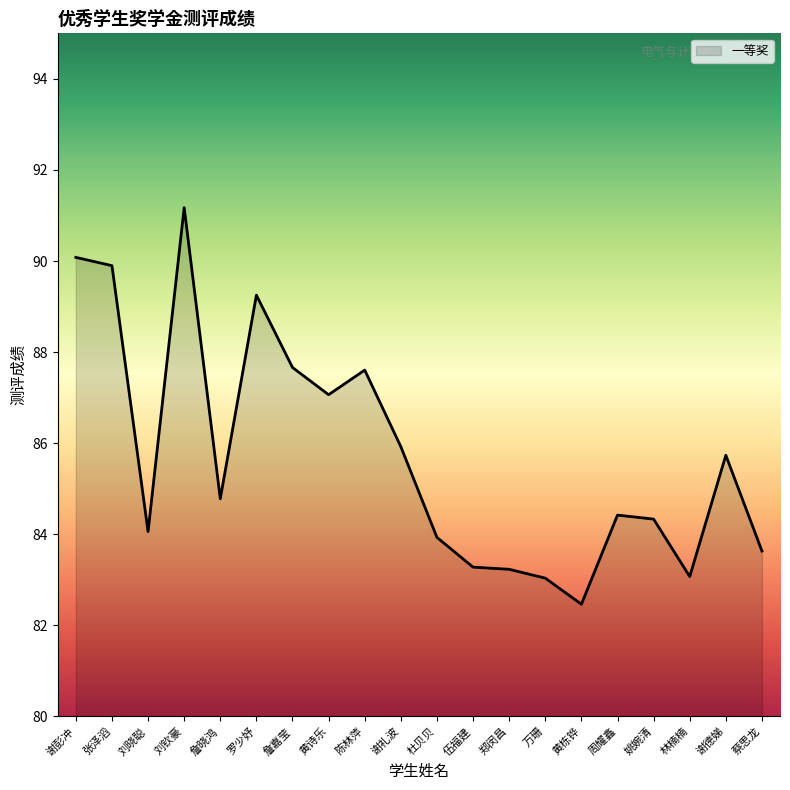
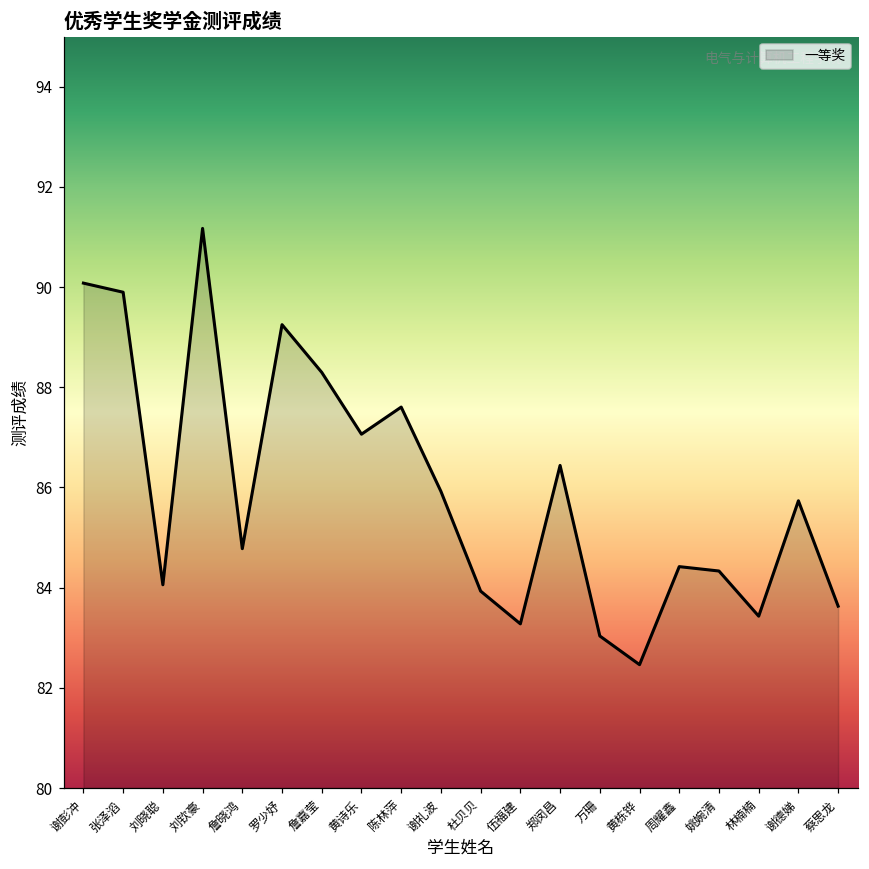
  {
    "谢彭冲": 90.1,
    "张泽滔": 89.9,
    "刘晓聪": 84.1,
    "刘钦豪": 91.2,
    "詹晓鸿": 84.8,
    "罗少妤": 89.3,
-   "詹嘉莹": 87.7,
+   "詹嘉莹": 88.3,
    "黄诗乐": 87.1,
    "陈林萍": 87.6,
    "谢礼波": 85.9,
    "杜贝贝": 83.9,
    "伍福建": 83.3,
-   "郑闵昌": 83.2,
+   "郑闵昌": 86.4,
    "万珊": 83.0,
    "黄栋铧": 82.5,
    "周耀鑫": 84.4,
    "姚婉清": 84.3,
-   "林楠楠": 83.1,
+   "林楠楠": 83.4,
    "谢德娣": 85.7,
    "蔡思龙": 83.6
  }
